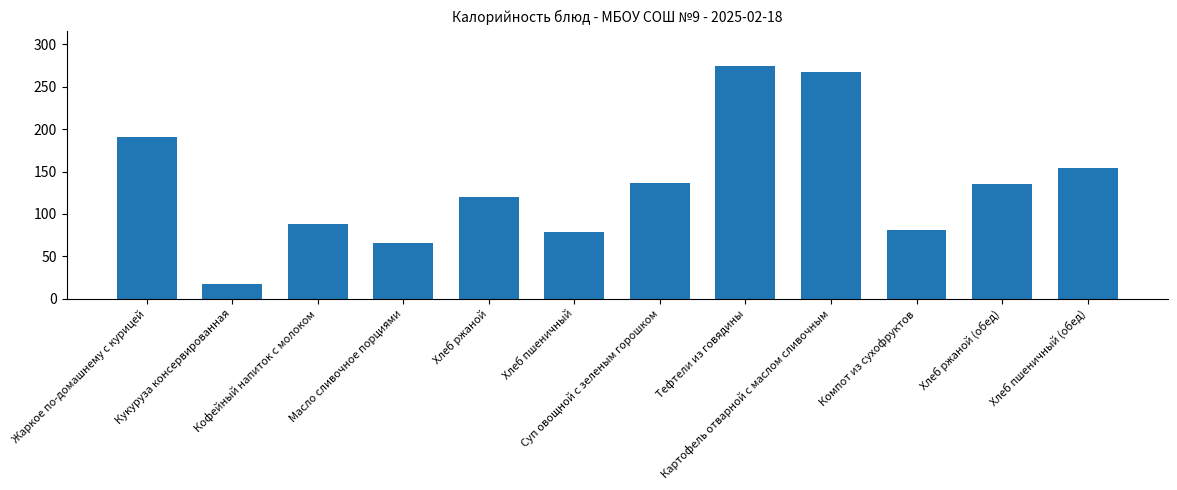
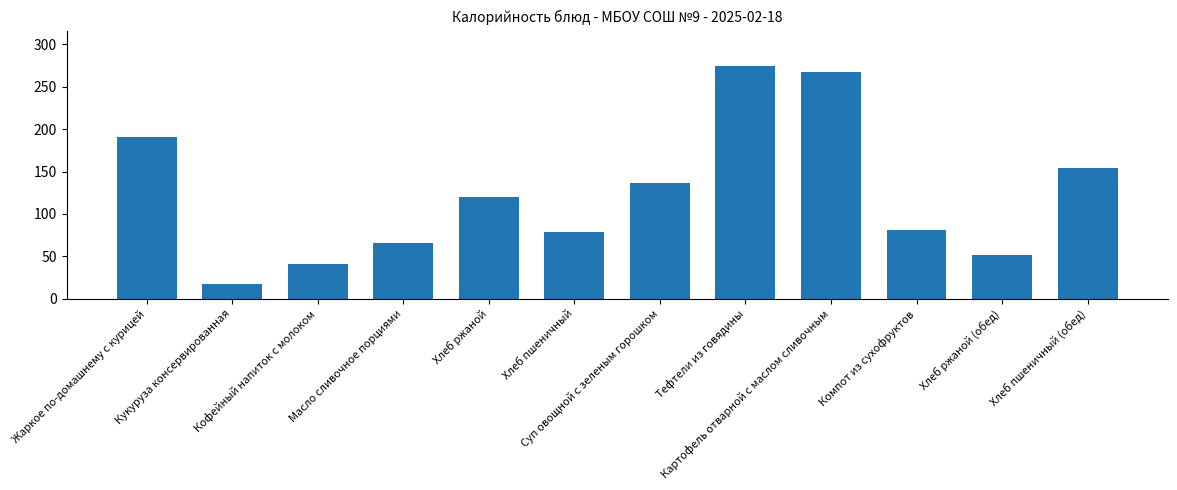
  {
    "Жаркое по-домашнему с курицей": 190,
    "Кукуруза консервированная": 20,
-   "Кофейный напиток с молоком": 90,
+   "Кофейный напиток с молоком": 40,
    "Масло сливочное порциями": 70,
    "Хлеб ржаной": 120,
    "Хлеб пшеничный": 80,
    "Суп овощной с зеленым горошком": 140,
    "Тефтели из говядины": 280,
    "Картофель отварной с маслом сливочным": 270,
    "Компот из сухофруктов": 80,
-   "Хлеб ржаной (обед)": 140,
+   "Хлеб ржаной (обед)": 50,
    "Хлеб пшеничный (обед)": 150
  }
